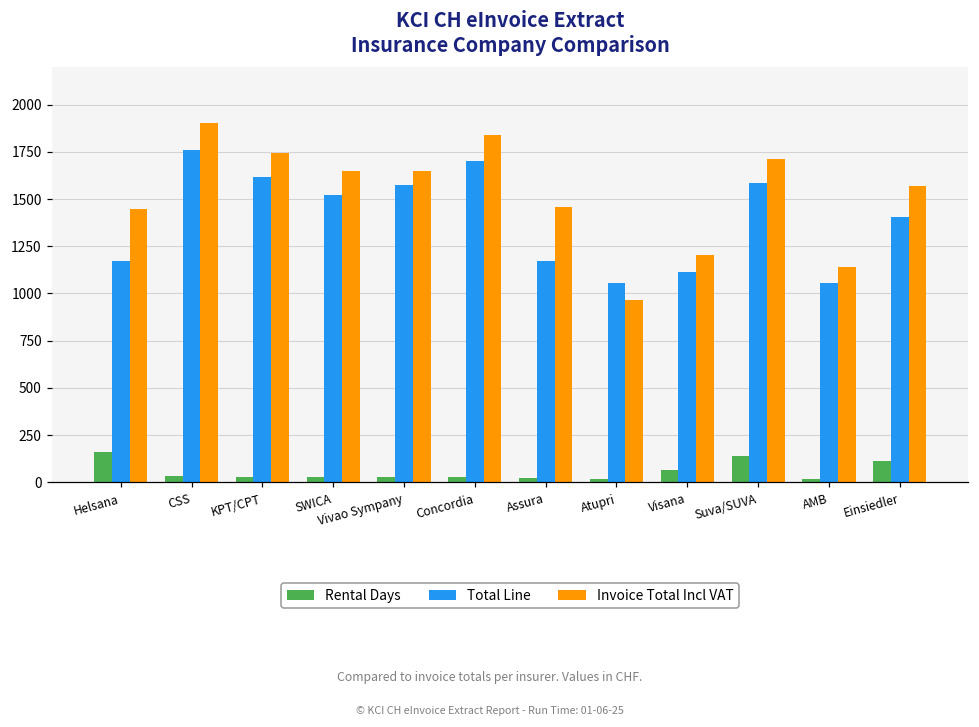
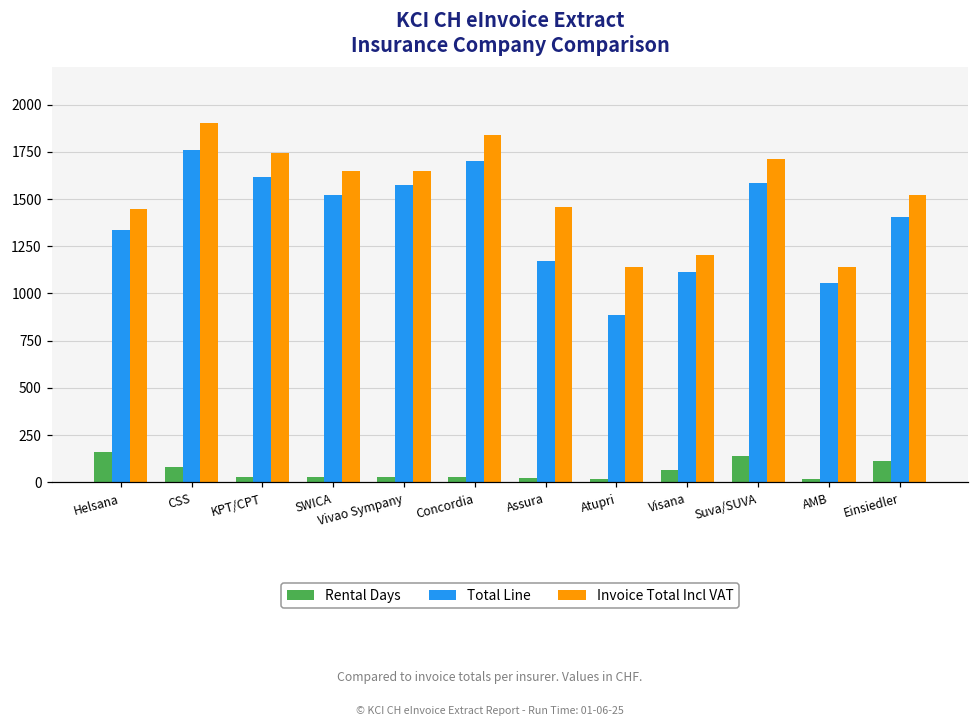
  {
    "Rental Days": {
      "Helsana": 160,
-     "CSS": 30,
+     "CSS": 80,
      "KPT/CPT": 30,
      "SWICA": 30,
      "Vivao Sympany": 30,
      "Concordia": 30,
      "Assura": 20,
      "Atupri": 20,
      "Visana": 70,
      "Suva/SUVA": 140,
      "AMB": 20,
      "Einsiedler": 110
    },
    "Total Line": {
-     "Helsana": 1170,
+     "Helsana": 1340,
      "CSS": 1760,
      "KPT/CPT": 1620,
      "SWICA": 1520,
      "Vivao Sympany": 1580,
      "Concordia": 1700,
      "Assura": 1170,
-     "Atupri": 1050,
+     "Atupri": 880,
      "Visana": 1110,
      "Suva/SUVA": 1580,
      "AMB": 1050,
      "Einsiedler": 1410
    },
    "Invoice Total Incl VAT": {
      "Helsana": 1440,
      "CSS": 1900,
      "KPT/CPT": 1750,
      "SWICA": 1650,
      "Vivao Sympany": 1650,
      "Concordia": 1840,
      "Assura": 1460,
-     "Atupri": 970,
+     "Atupri": 1140,
      "Visana": 1200,
      "Suva/SUVA": 1710,
      "AMB": 1140,
-     "Einsiedler": 1570
+     "Einsiedler": 1520
    }
  }
